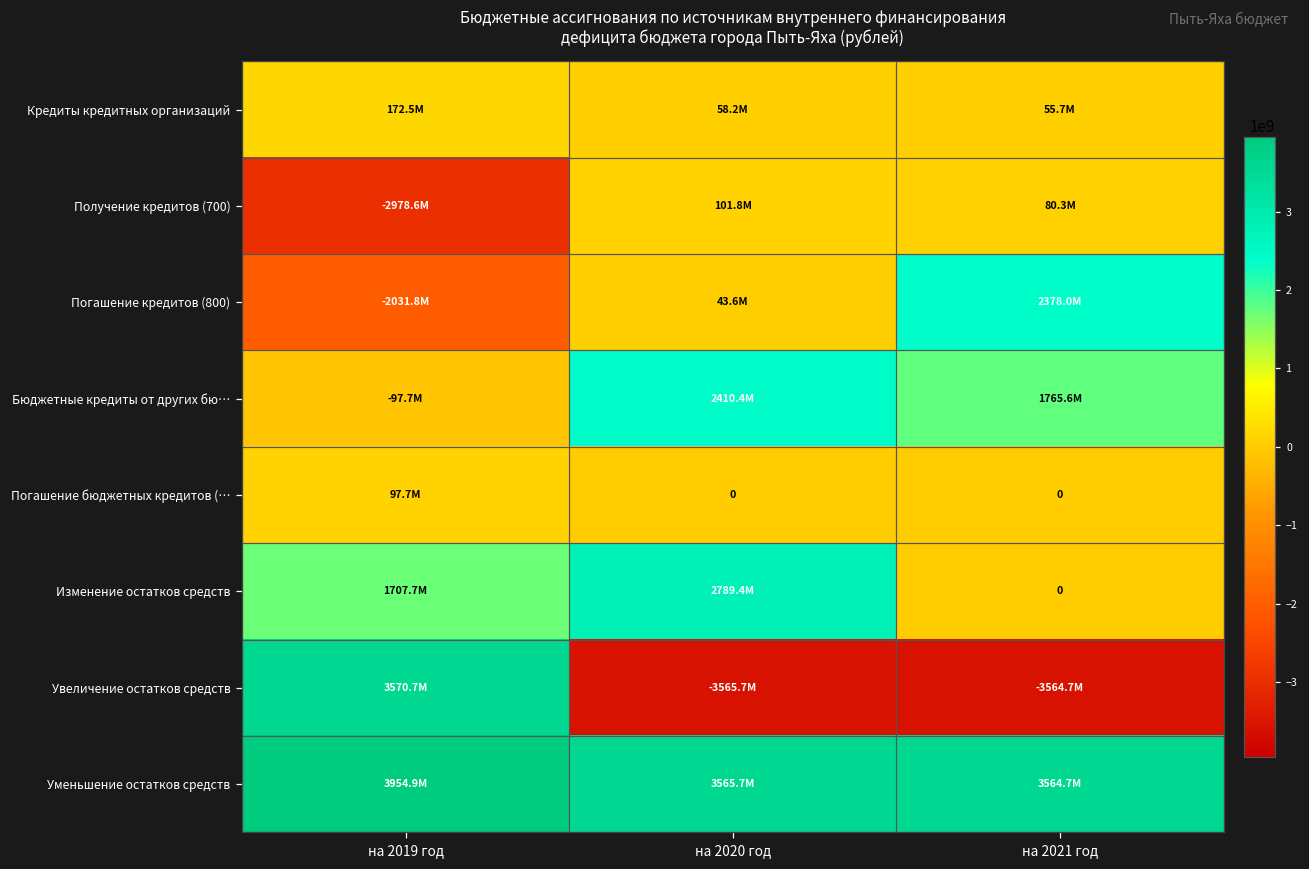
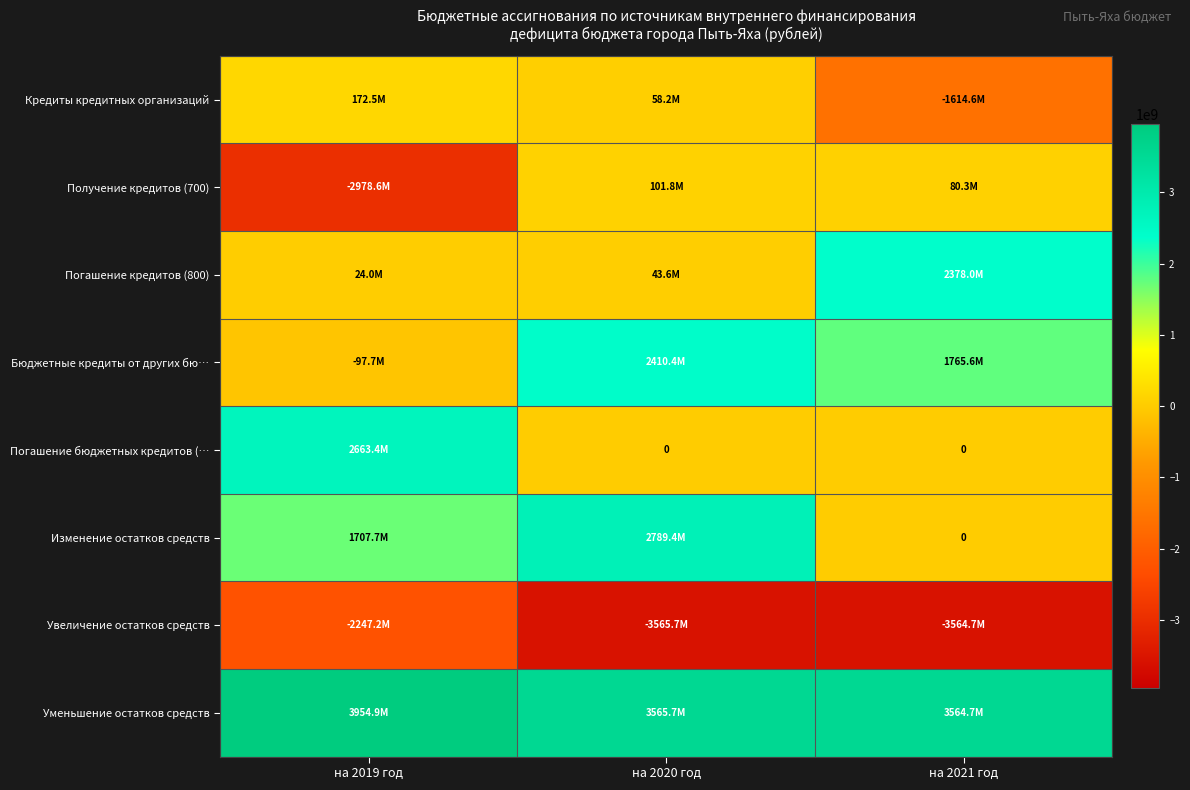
  {
    "Кредиты кредитных организаций": {
      "на 2019 год": "172.5M",
      "на 2020 год": "58.2M",
-     "на 2021 год": "55.7M"
+     "на 2021 год": "-1614.6M"
    },
    "Получение кредитов (700)": {
      "на 2019 год": "-2978.6M",
      "на 2020 год": "101.8M",
      "на 2021 год": "80.3M"
    },
    "Погашение кредитов (800)": {
-     "на 2019 год": "-2031.8M",
+     "на 2019 год": "24.0M",
      "на 2020 год": "43.6M",
      "на 2021 год": "2378.0M"
    },
    "Бюджетные кредиты от других бю…": {
      "на 2019 год": "-97.7M",
      "на 2020 год": "2410.4M",
      "на 2021 год": "1765.6M"
    },
    "Погашение бюджетных кредитов (…": {
-     "на 2019 год": "97.7M",
+     "на 2019 год": "2663.4M",
      "на 2020 год": "0",
      "на 2021 год": "0"
    },
    "Изменение остатков средств": {
      "на 2019 год": "1707.7M",
      "на 2020 год": "2789.4M",
      "на 2021 год": "0"
    },
    "Увеличение остатков средств": {
-     "на 2019 год": "3570.7M",
+     "на 2019 год": "-2247.2M",
      "на 2020 год": "-3565.7M",
      "на 2021 год": "-3564.7M"
    },
    "Уменьшение остатков средств": {
      "на 2019 год": "3954.9M",
      "на 2020 год": "3565.7M",
      "на 2021 год": "3564.7M"
    }
  }
